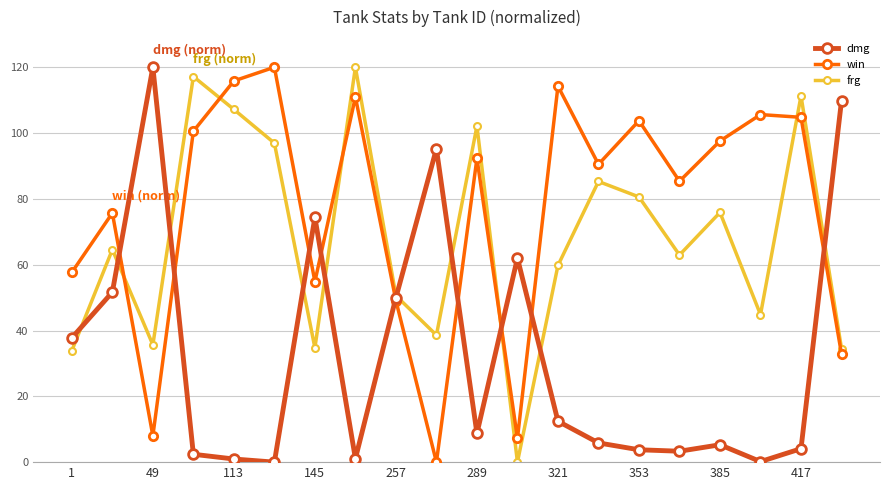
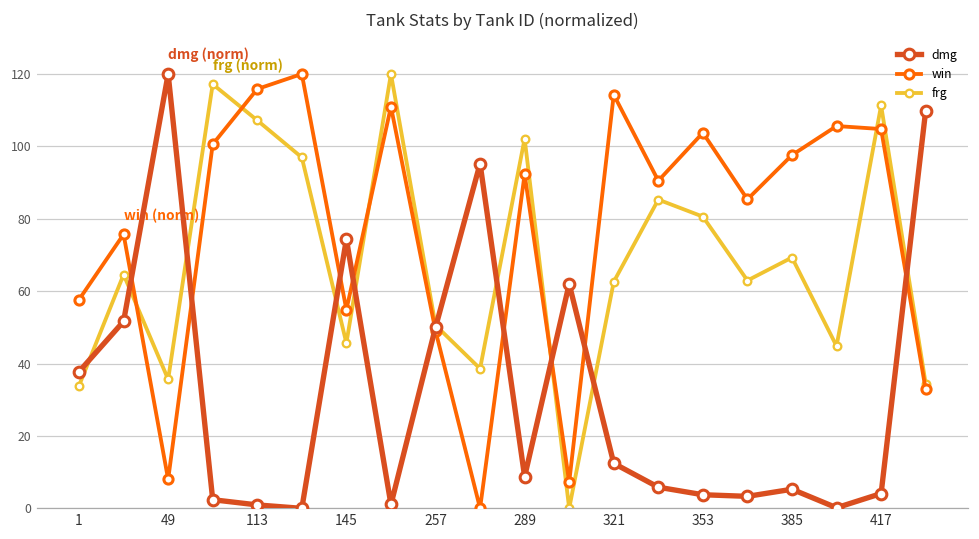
  {
    "frg": {
      "49": 36,
      "113": 107,
-     "145": 35,
+     "145": 46,
      "289": 102,
-     "321": 60,
+     "321": 63,
      "353": 81,
-     "385": 76,
+     "385": 69,
      "417": 111
    }
  }
